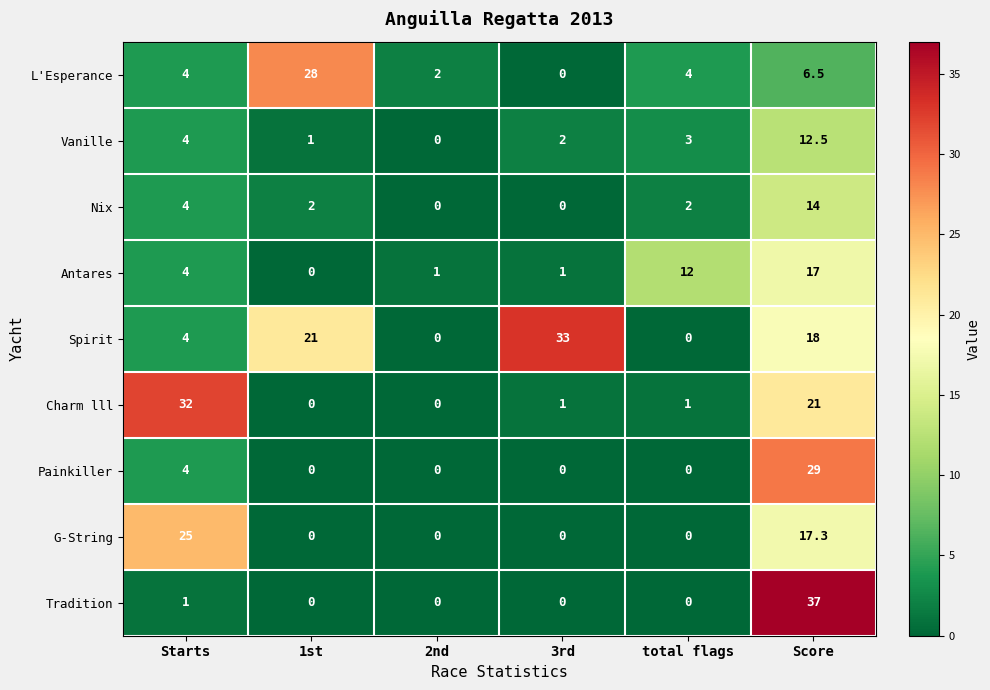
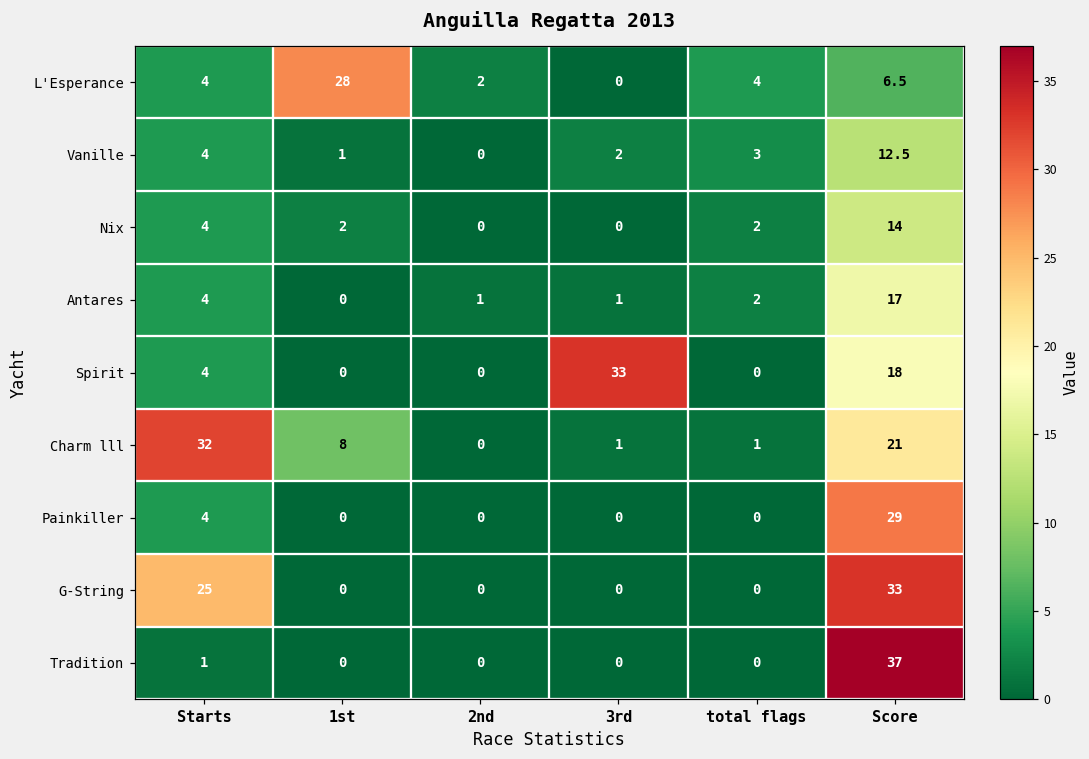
  {
    "L'Esperance": {
      "Starts": 4,
      "1st": 28,
      "2nd": 2,
      "3rd": 0,
      "total flags": 4,
      "Score": 6.5
    },
    "Vanille": {
      "Starts": 4,
      "1st": 1,
      "2nd": 0,
      "3rd": 2,
      "total flags": 3,
      "Score": 12.5
    },
    "Nix": {
      "Starts": 4,
      "1st": 2,
      "2nd": 0,
      "3rd": 0,
      "total flags": 2,
      "Score": 14
    },
    "Antares": {
      "Starts": 4,
      "1st": 0,
      "2nd": 1,
      "3rd": 1,
-     "total flags": 12,
+     "total flags": 2,
      "Score": 17
    },
    "Spirit": {
      "Starts": 4,
-     "1st": 21,
+     "1st": 0,
      "2nd": 0,
      "3rd": 33,
      "total flags": 0,
      "Score": 18
    },
    "Charm lll": {
      "Starts": 32,
-     "1st": 0,
+     "1st": 8,
      "2nd": 0,
      "3rd": 1,
      "total flags": 1,
      "Score": 21
    },
    "Painkiller": {
      "Starts": 4,
      "1st": 0,
      "2nd": 0,
      "3rd": 0,
      "total flags": 0,
      "Score": 29
    },
    "G-String": {
      "Starts": 25,
      "1st": 0,
      "2nd": 0,
      "3rd": 0,
      "total flags": 0,
-     "Score": 17.3
+     "Score": 33
    },
    "Tradition": {
      "Starts": 1,
      "1st": 0,
      "2nd": 0,
      "3rd": 0,
      "total flags": 0,
      "Score": 37
    }
  }
